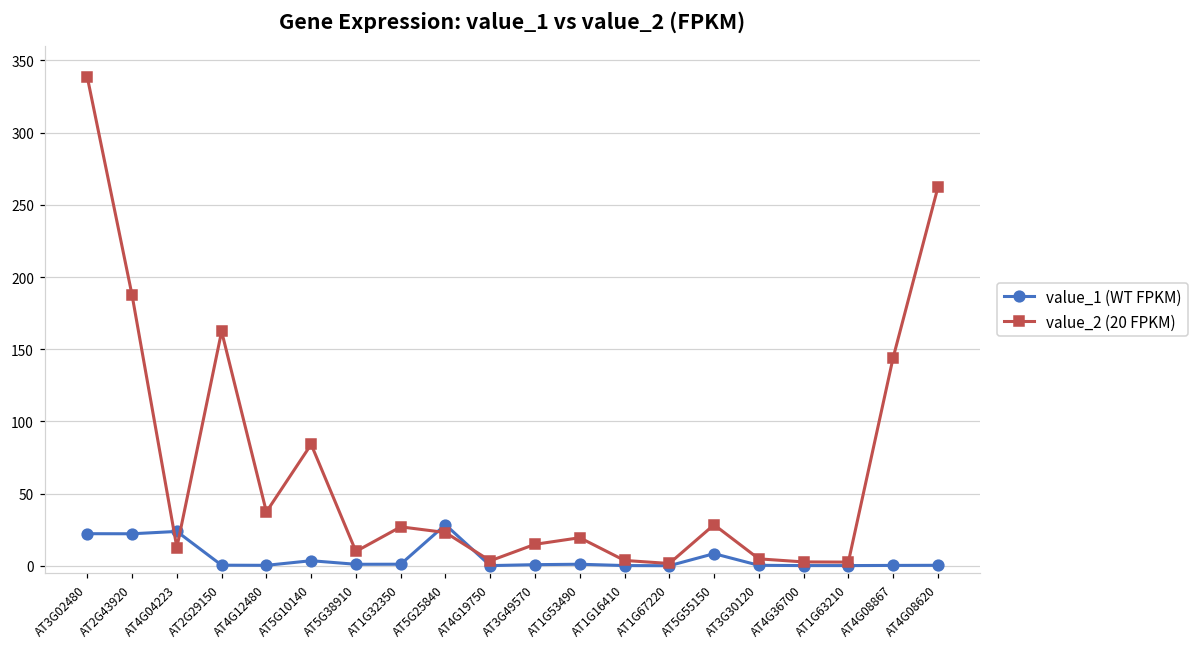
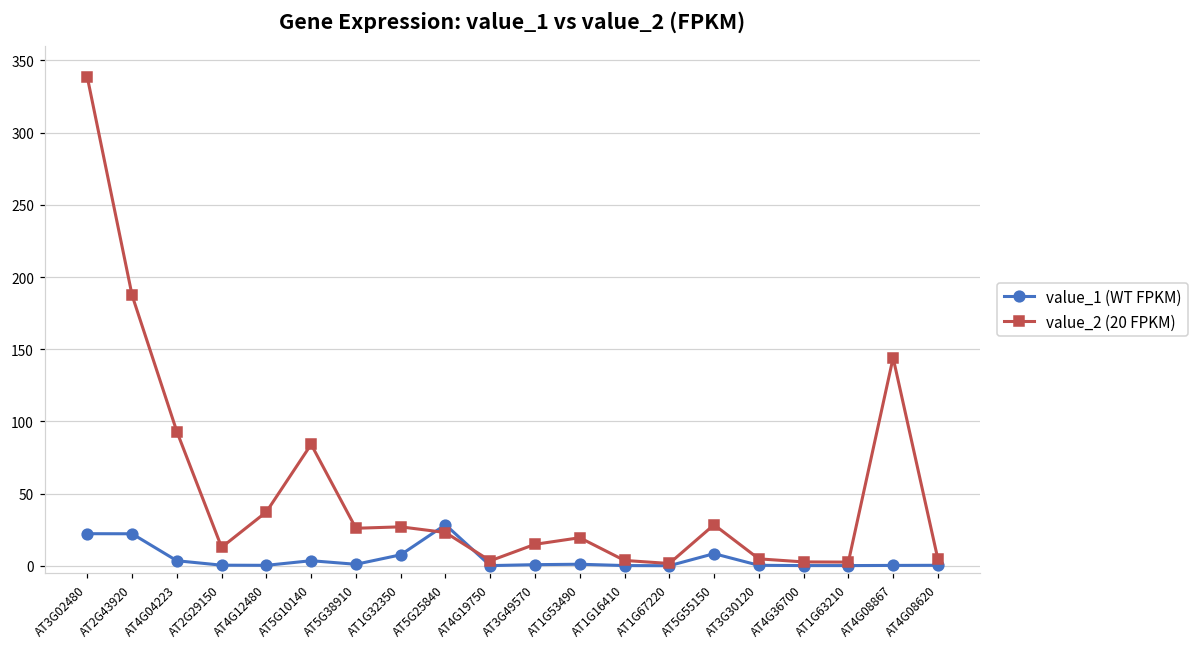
  {
    "value_1 (WT FPKM)": {
      "AT3G02480": 22,
      "AT2G43920": 22,
-     "AT4G04223": 24,
+     "AT4G04223": 4,
      "AT2G29150": 0,
      "AT4G12480": 0,
      "AT5G10140": 4,
      "AT5G38910": 1,
-     "AT1G32350": 1,
+     "AT1G32350": 8,
      "AT5G25840": 29,
      "AT4G19750": 0,
      "AT3G49570": 1,
      "AT1G53490": 1,
      "AT1G16410": 0,
      "AT5G55150": 8,
      "AT3G30120": 0,
      "AT4G36700": 0,
      "AT1G63210": 0,
      "AT4G08867": 0,
      "AT4G08620": 0
    },
    "value_2 (20 FPKM)": {
      "AT3G02480": 338,
      "AT2G43920": 187,
-     "AT4G04223": 13,
-     "AT2G29150": 162,
+     "AT4G04223": 93,
+     "AT2G29150": 13,
      "AT4G12480": 37,
      "AT5G10140": 84,
-     "AT5G38910": 10,
+     "AT5G38910": 26,
      "AT1G32350": 27,
      "AT5G25840": 23,
      "AT4G19750": 4,
      "AT3G49570": 15,
      "AT1G53490": 20,
      "AT1G16410": 4,
      "AT5G55150": 28,
      "AT3G30120": 5,
      "AT4G36700": 3,
      "AT1G63210": 3,
      "AT4G08867": 144,
-     "AT4G08620": 262
+     "AT4G08620": 5
    }
  }
